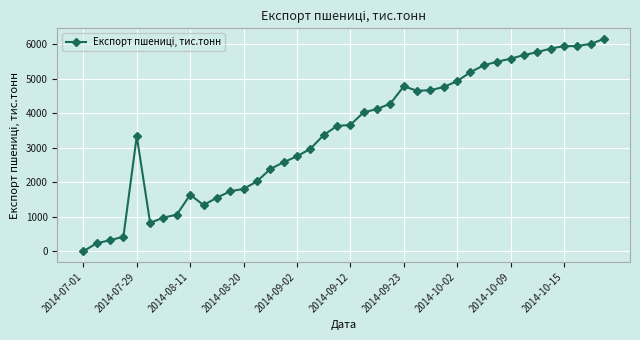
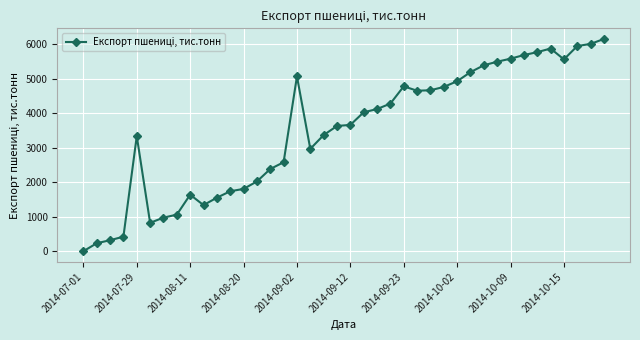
  {
    "2014-07-01": 0,
    "2014-07-29": 3300,
    "2014-08-11": 1600,
    "2014-08-20": 1800,
-   "2014-09-02": 2800,
+   "2014-09-02": 5100,
    "2014-09-12": 3700,
    "2014-09-23": 4800,
    "2014-10-02": 4900,
    "2014-10-09": 5600,
-   "2014-10-15": 5900
+   "2014-10-15": 5600
  }
